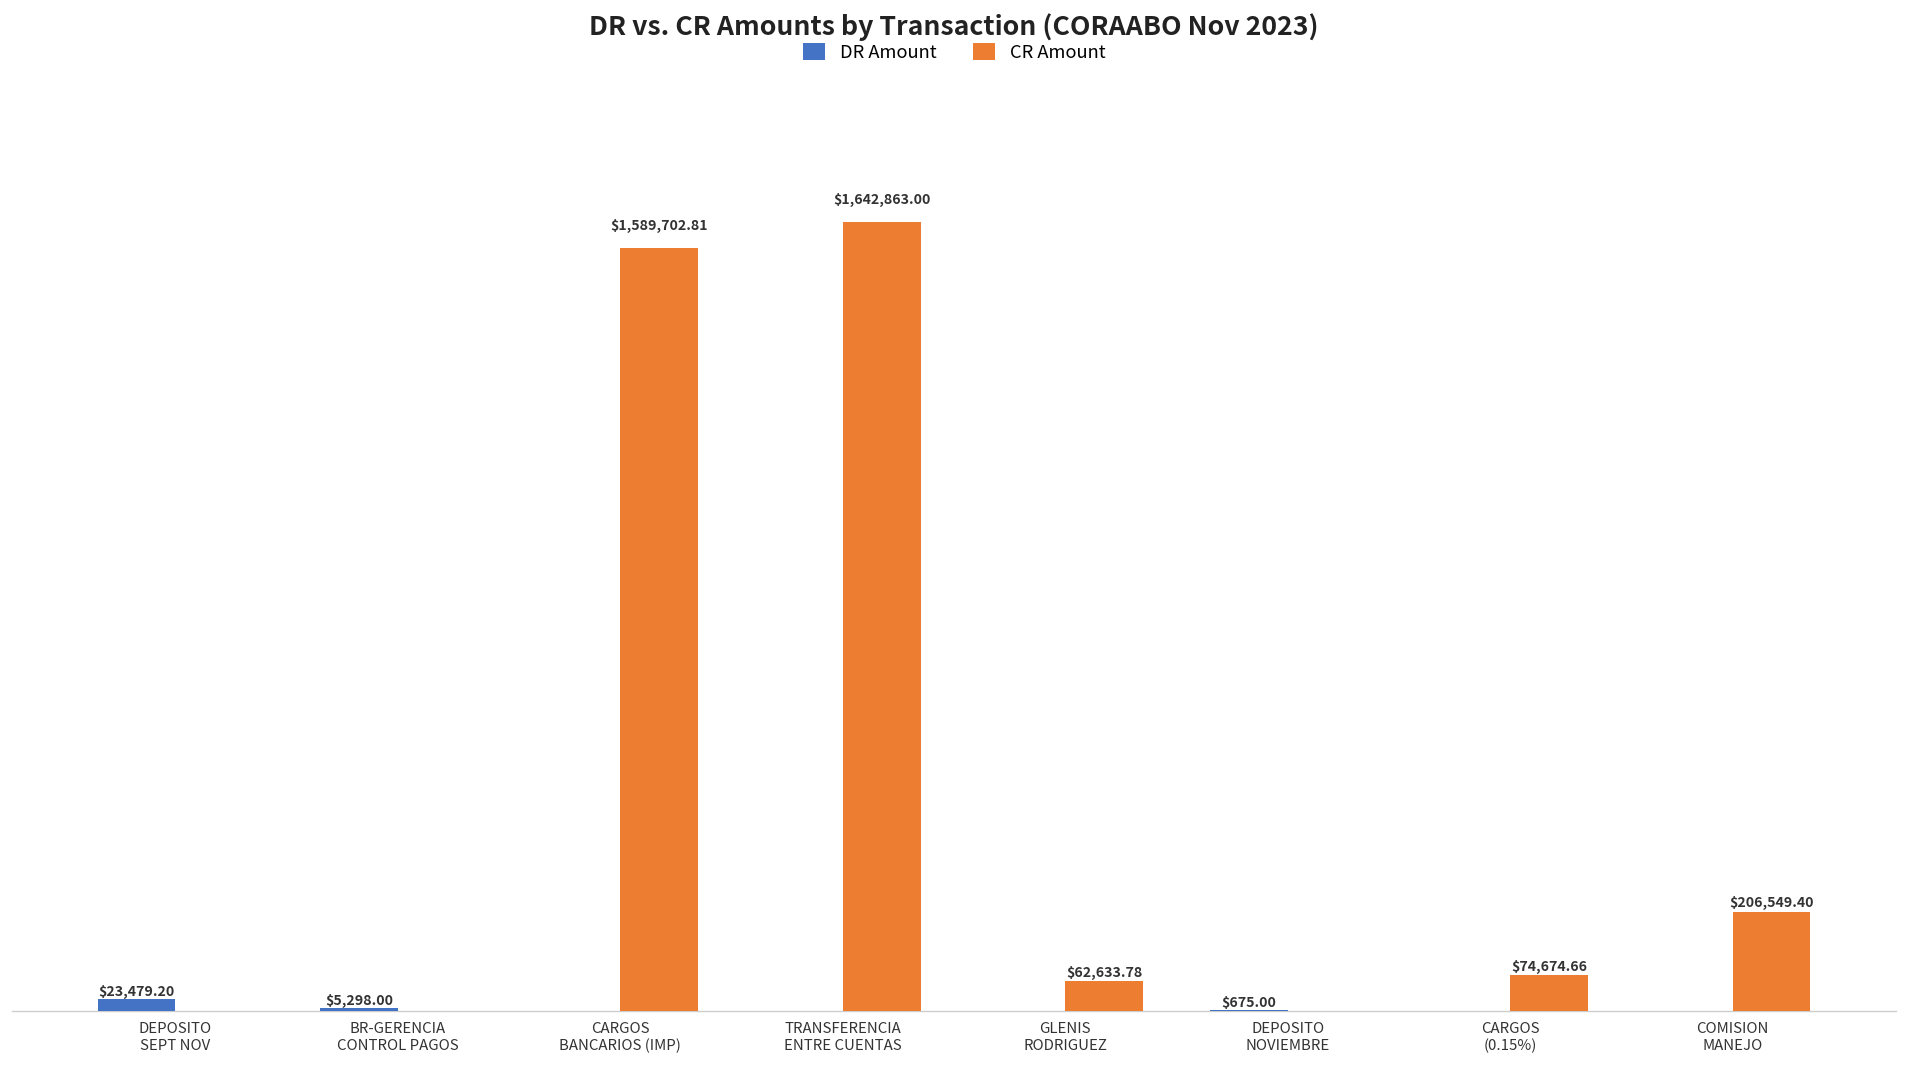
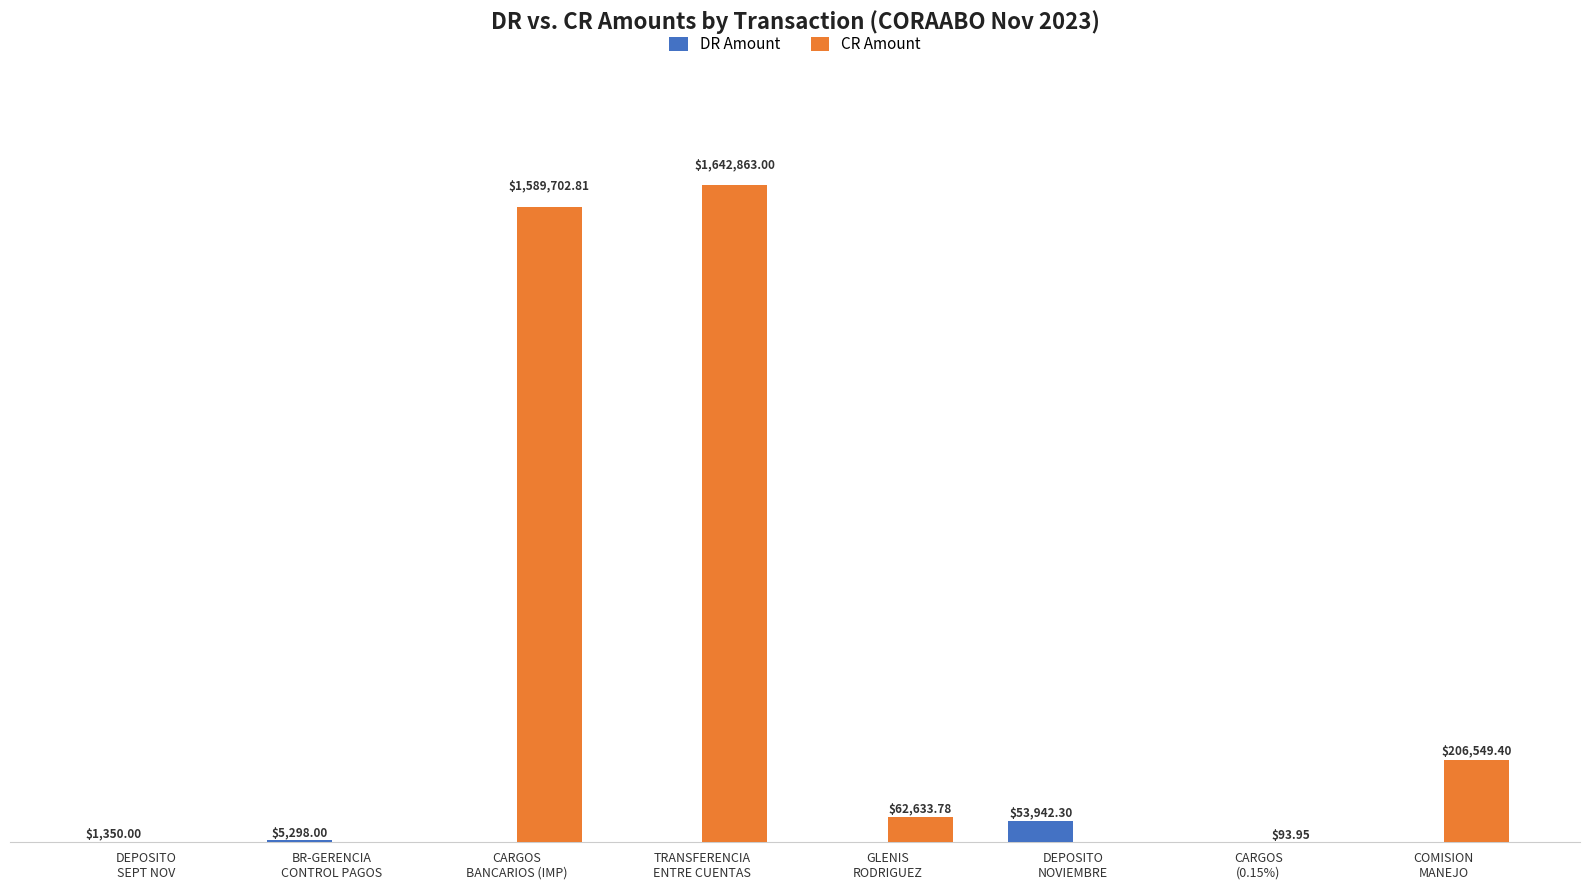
  {
    "DR Amount": {
-     "DEPOSITO SEPT NOV": "$23,479.20",
+     "DEPOSITO SEPT NOV": "$1,350.00",
      "BR-GERENCIA CONTROL PAGOS": "$5,298.00",
-     "DEPOSITO NOVIEMBRE": "$675.00"
+     "DEPOSITO NOVIEMBRE": "$53,942.30"
    },
    "CR Amount": {
      "CARGOS BANCARIOS (IMP)": "$1,589,702.81",
      "TRANSFERENCIA ENTRE CUENTAS": "$1,642,863.00",
      "GLENIS RODRIGUEZ": "$62,633.78",
-     "CARGOS (0.15%)": "$74,674.66",
+     "CARGOS (0.15%)": "$93.95",
      "COMISION MANEJO": "$206,549.40"
    }
  }
